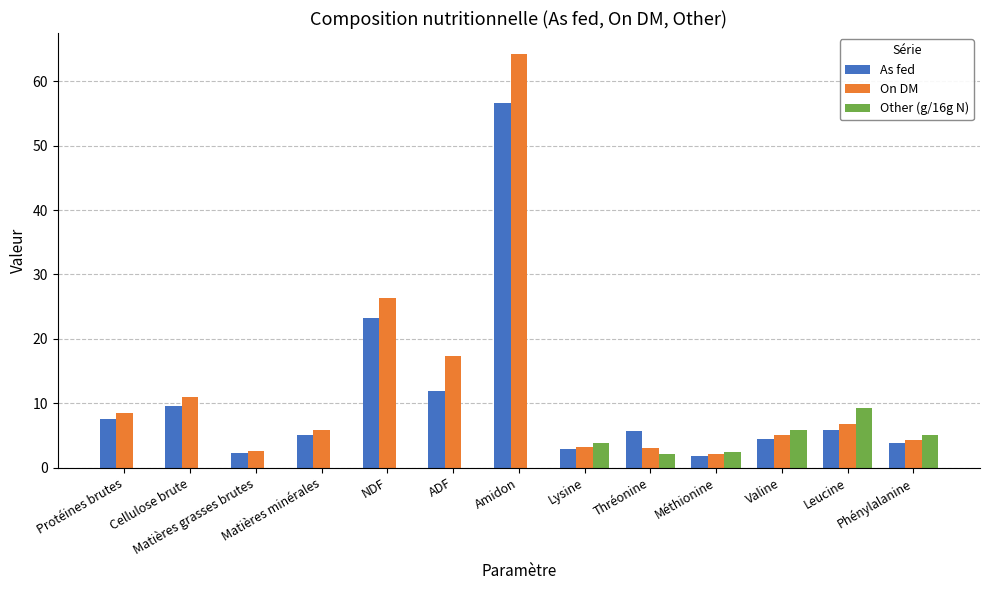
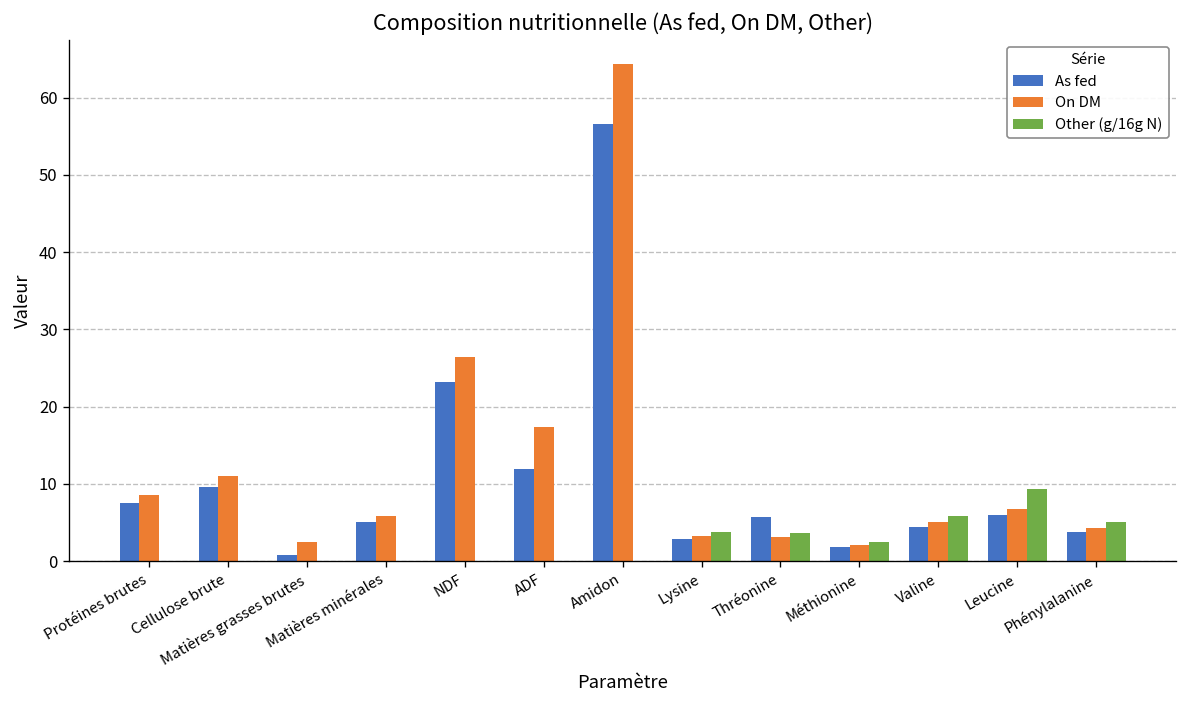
  {
    "As fed": {
      "Protéines brutes": 8,
      "Cellulose brute": 10,
-     "Matières grasses brutes": 2,
+     "Matières grasses brutes": 1,
      "Matières minérales": 5,
      "NDF": 23,
      "ADF": 12,
      "Amidon": 57,
      "Lysine": 3,
      "Thréonine": 6,
      "Méthionine": 2,
      "Valine": 4,
      "Leucine": 6,
      "Phénylalanine": 4
    },
    "On DM": {
      "Protéines brutes": 9,
      "Cellulose brute": 11,
      "Matières grasses brutes": 3,
      "Matières minérales": 6,
      "NDF": 26,
      "ADF": 17,
      "Amidon": 64,
      "Lysine": 3,
      "Thréonine": 3,
      "Méthionine": 2,
      "Valine": 5,
      "Leucine": 7,
      "Phénylalanine": 4
    },
    "Other (g/16g N)": {
      "Protéines brutes": 0,
      "Cellulose brute": 0,
      "Matières grasses brutes": 0,
      "Matières minérales": 0,
      "NDF": 0,
      "ADF": 0,
      "Amidon": 0,
      "Lysine": 4,
-     "Thréonine": 2,
+     "Thréonine": 4,
      "Méthionine": 2,
      "Valine": 6,
      "Leucine": 9,
      "Phénylalanine": 5
    }
  }
